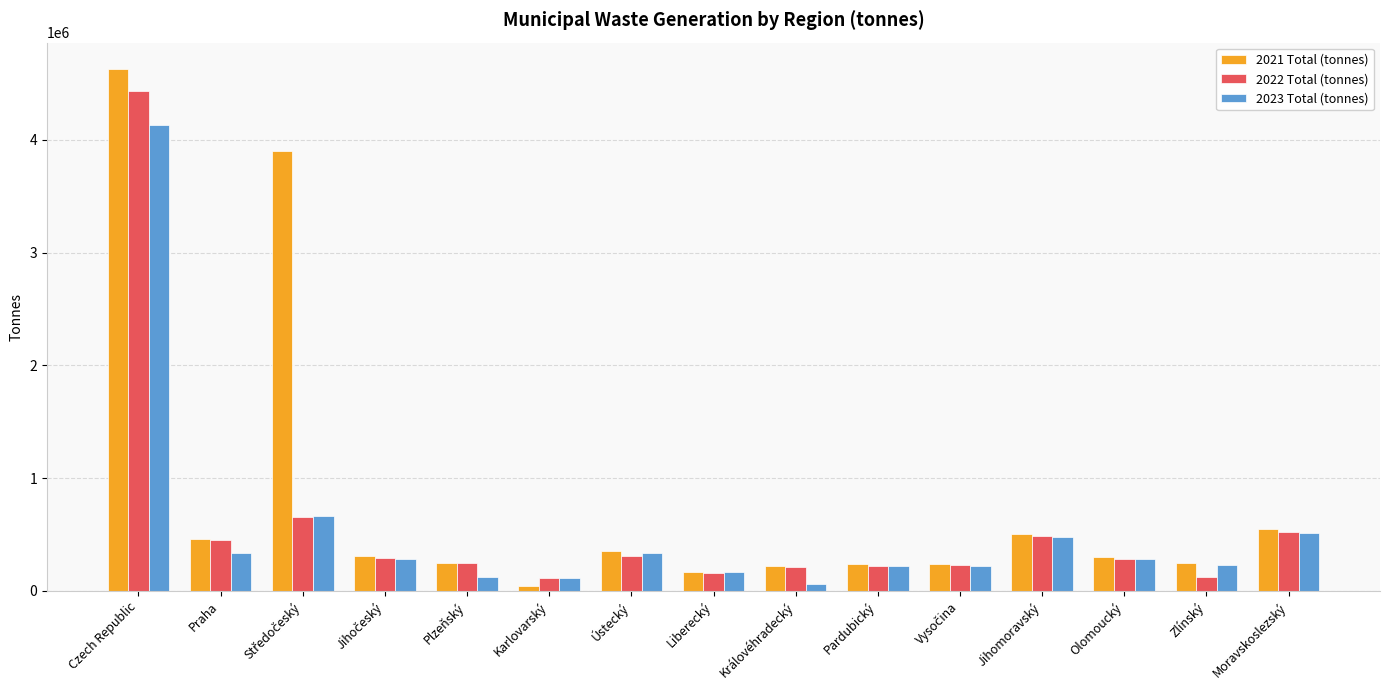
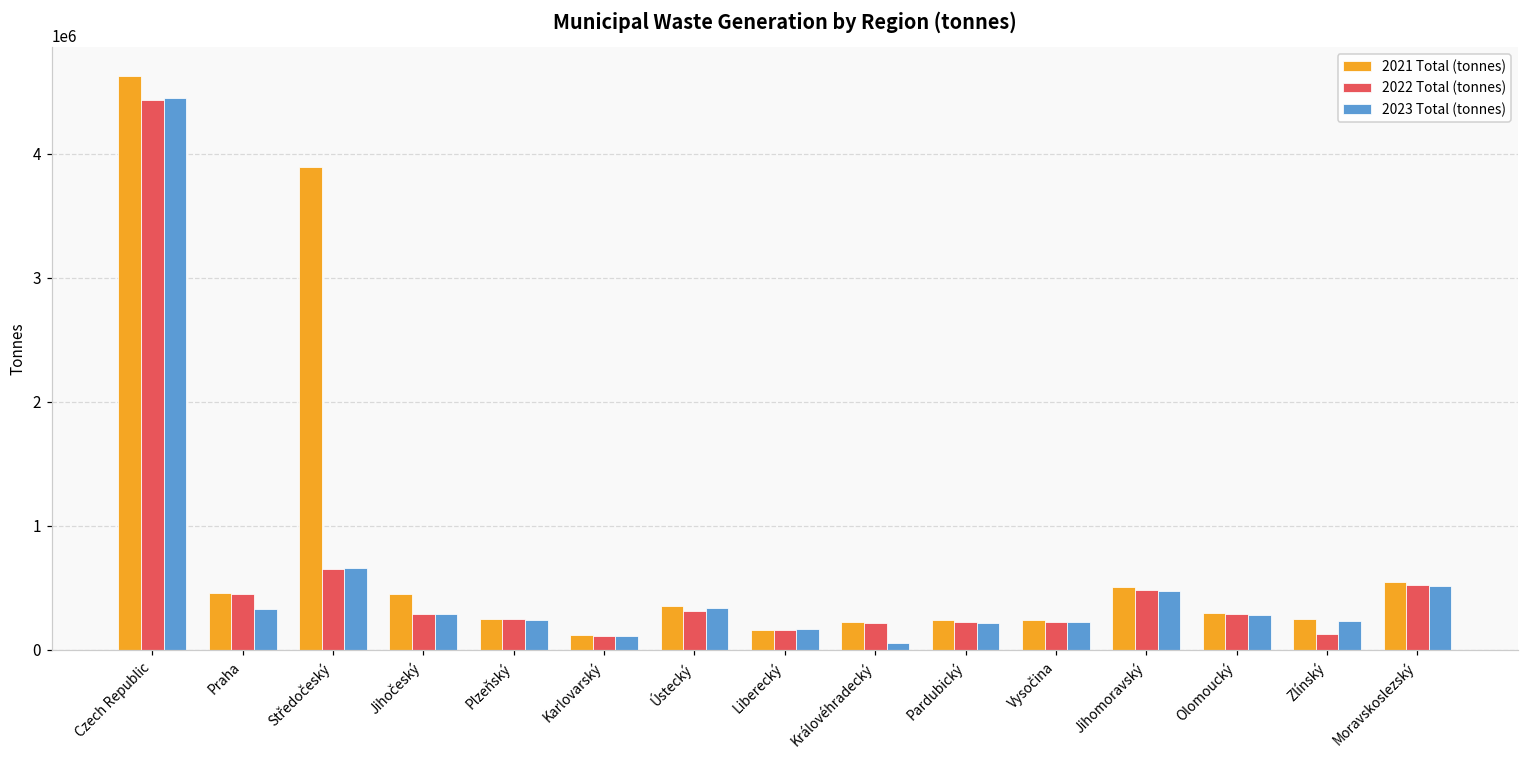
  {
    "2021 Total (tonnes)": {
      "Czech Republic": 4630000,
      "Praha": 460000,
      "Středočeský": 3900000,
-     "Jihočeský": 310000,
+     "Jihočeský": 450000,
      "Plzeňský": 250000,
-     "Karlovarský": 40000,
+     "Karlovarský": 120000,
      "Ústecký": 350000,
      "Liberecký": 160000,
      "Královéhradecký": 220000,
      "Pardubický": 240000,
      "Vysočina": 240000,
      "Jihomoravský": 510000,
      "Olomoucký": 300000,
      "Zlínský": 250000,
      "Moravskoslezský": 550000
    },
    "2022 Total (tonnes)": {
      "Czech Republic": 4430000,
      "Praha": 460000,
      "Středočeský": 660000,
      "Jihočeský": 290000,
      "Plzeňský": 250000,
      "Karlovarský": 110000,
      "Ústecký": 310000,
      "Liberecký": 160000,
      "Královéhradecký": 220000,
      "Pardubický": 220000,
      "Vysočina": 230000,
      "Jihomoravský": 490000,
      "Olomoucký": 290000,
      "Zlínský": 130000,
      "Moravskoslezský": 520000
    },
    "2023 Total (tonnes)": {
-     "Czech Republic": 4130000,
+     "Czech Republic": 4450000,
      "Praha": 330000,
      "Středočeský": 660000,
      "Jihočeský": 290000,
-     "Plzeňský": 130000,
+     "Plzeňský": 240000,
      "Karlovarský": 110000,
      "Ústecký": 340000,
      "Liberecký": 170000,
      "Královéhradecký": 60000,
      "Pardubický": 220000,
      "Vysočina": 230000,
      "Jihomoravský": 470000,
      "Olomoucký": 280000,
      "Zlínský": 230000,
      "Moravskoslezský": 510000
    }
  }
